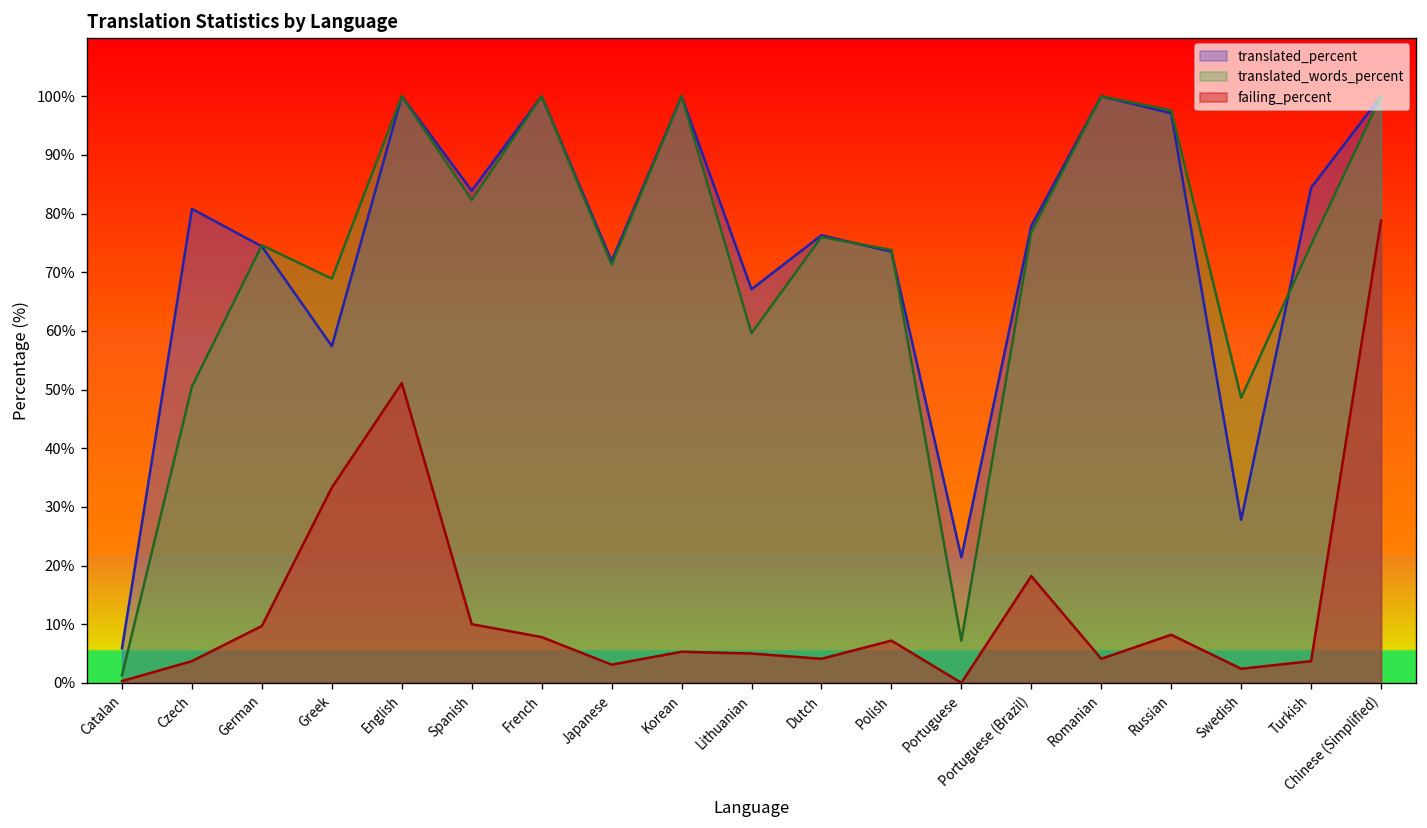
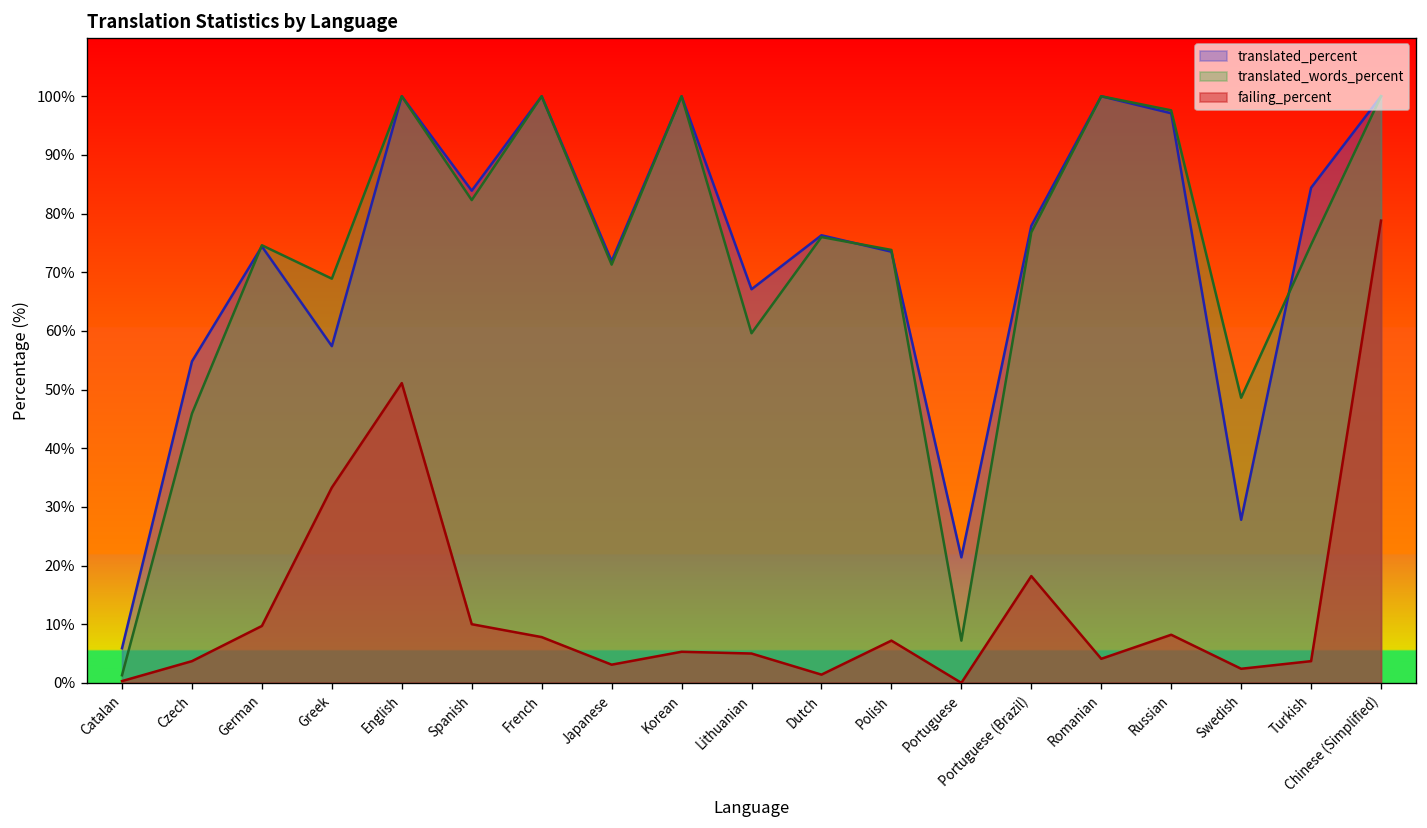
  {
    "translated_percent": {
      "Catalan": "6%",
-     "Czech": "81%",
+     "Czech": "55%",
      "Greek": "57%",
      "Spanish": "84%",
      "Japanese": "72%",
      "Lithuanian": "67%",
      "Portuguese": "21%",
      "Portuguese (Brazil)": "78%",
      "Swedish": "28%",
      "Turkish": "84%"
    },
    "translated_words_percent": {
      "Catalan": "1%",
-     "Czech": "51%",
+     "Czech": "46%",
      "Greek": "69%",
      "Spanish": "82%",
      "Japanese": "71%",
      "Lithuanian": "60%",
      "Portuguese": "7%",
      "Portuguese (Brazil)": "77%",
      "Swedish": "49%",
      "Turkish": "75%"
    },
    "failing_percent": {
      "Catalan": "0%",
      "Czech": "4%",
      "German": "10%",
      "Greek": "33%",
      "English": "51%",
      "Spanish": "10%",
      "French": "8%",
      "Japanese": "3%",
      "Korean": "5%",
      "Lithuanian": "5%",
-     "Dutch": "4%",
+     "Dutch": "1%",
      "Polish": "7%",
      "Portuguese": "0%",
      "Portuguese (Brazil)": "18%",
      "Romanian": "4%",
      "Russian": "8%",
      "Swedish": "2%",
      "Turkish": "4%",
      "Chinese (Simplified)": "79%"
    }
  }
